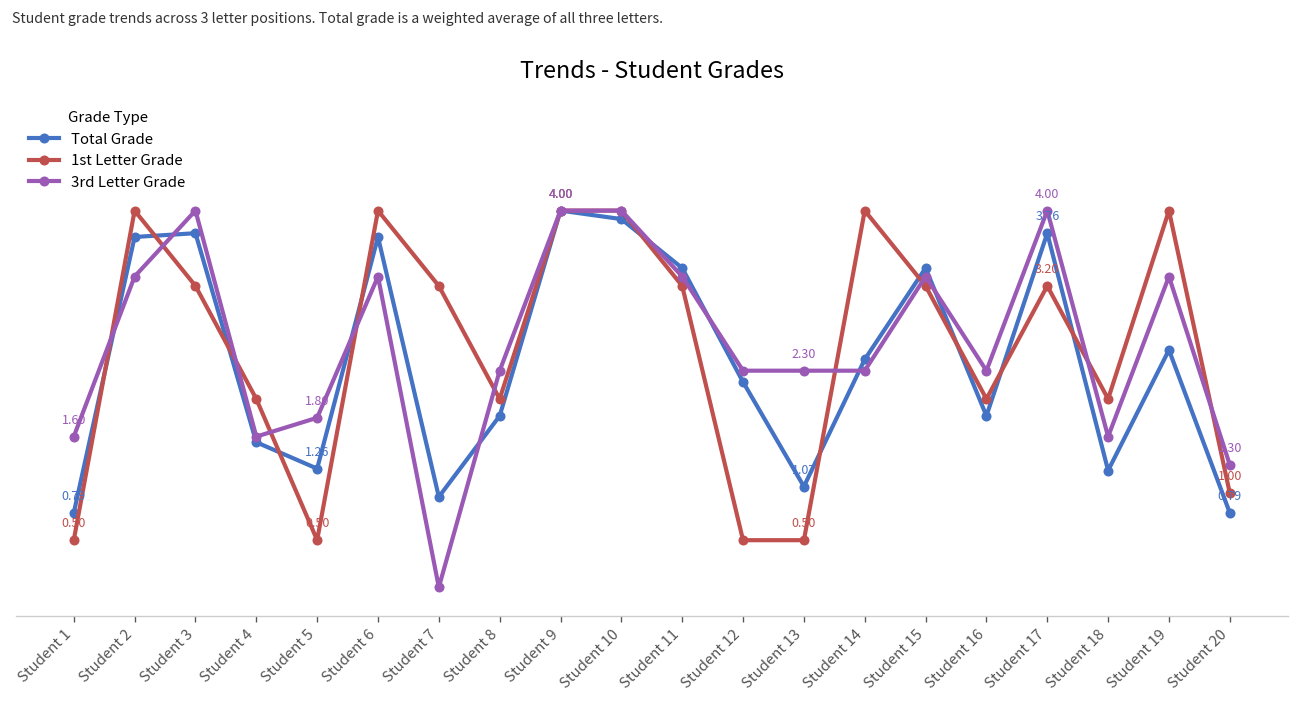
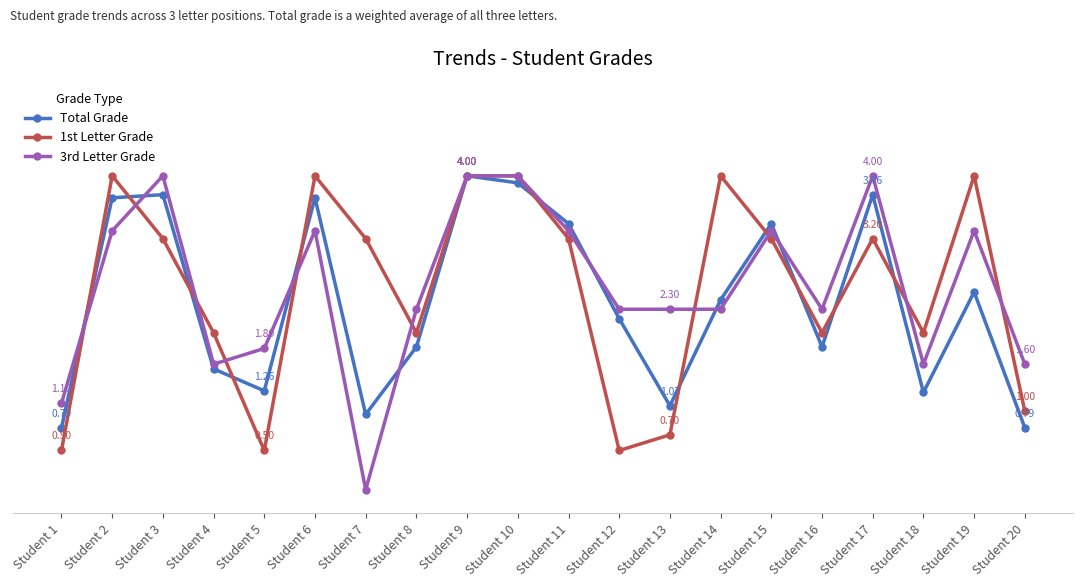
  {
    "Total Grade": {
      "Student 1": 0.79,
      "Student 5": 1.26,
      "Student 13": 1.07
    },
    "1st Letter Grade": {
      "Student 1": 0.50,
      "Student 5": 0.50,
-     "Student 13": 0.50,
+     "Student 13": 0.70,
      "Student 17": 3.20,
      "Student 20": 1.00
    },
    "3rd Letter Grade": {
-     "Student 1": 1.60,
+     "Student 1": 1.10,
      "Student 5": 1.80,
      "Student 13": 2.30,
      "Student 17": 4.00,
-     "Student 20": 1.30
+     "Student 20": 1.60
    }
  }
